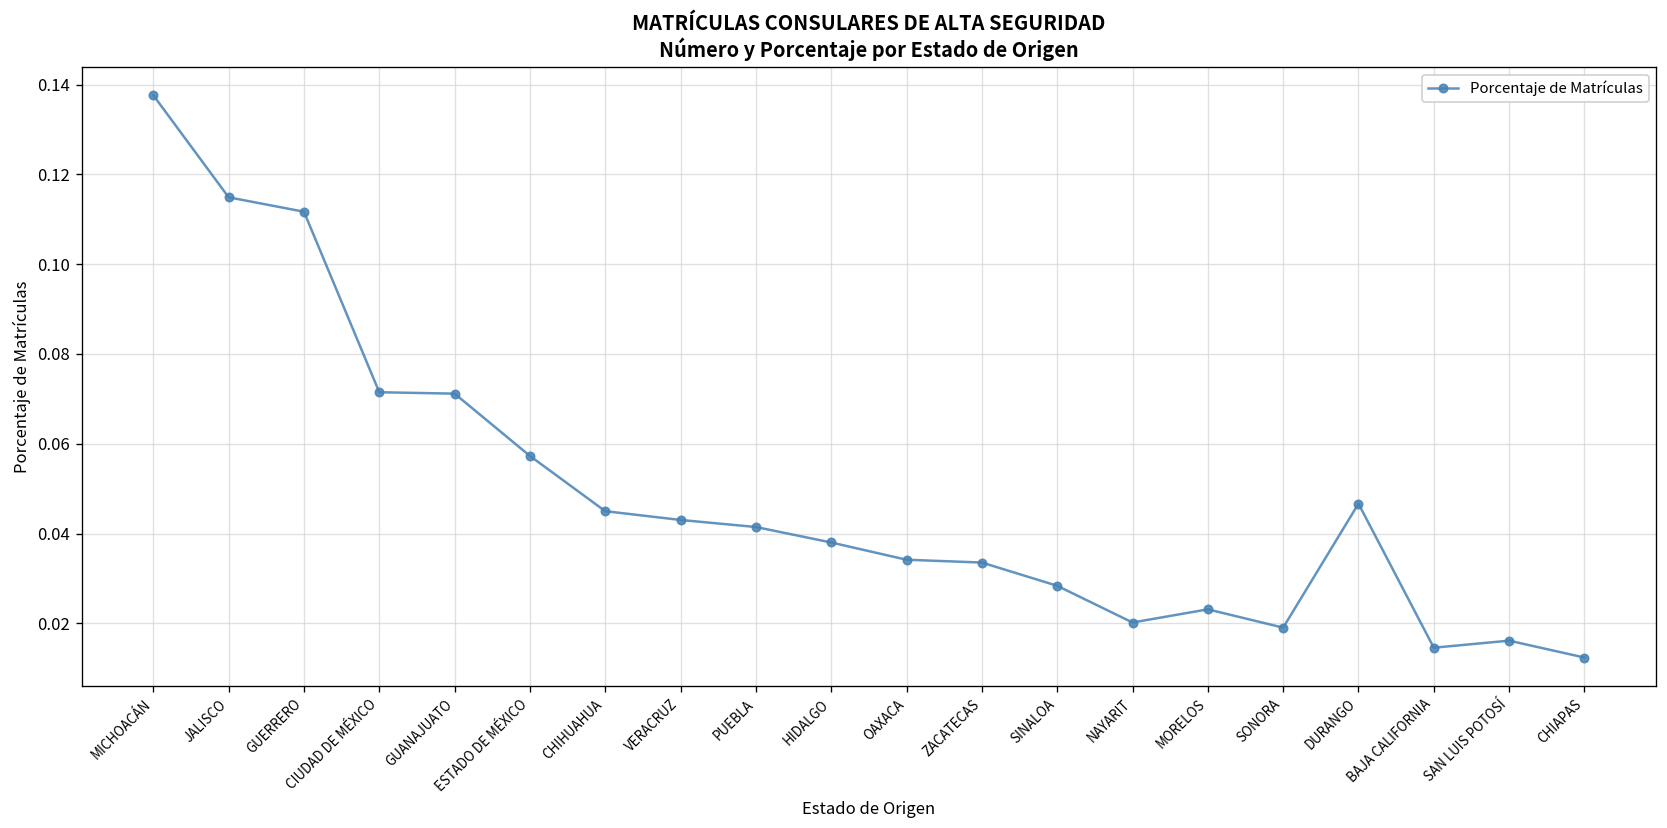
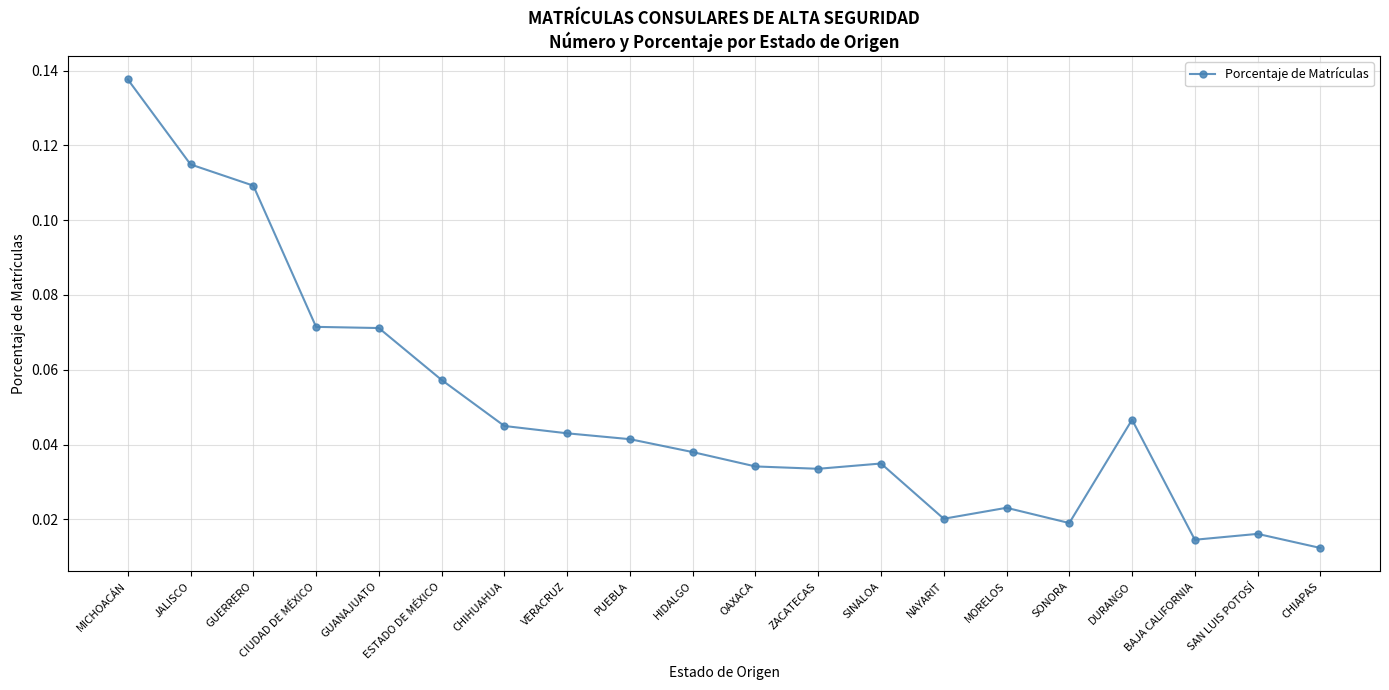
  {
    "MICHOACÁN": 0.138,
    "JALISCO": 0.115,
-   "GUERRERO": 0.112,
+   "GUERRERO": 0.109,
    "CIUDAD DE MÉXICO": 0.071,
    "GUANAJUATO": 0.071,
    "ESTADO DE MÉXICO": 0.057,
    "CHIHUAHUA": 0.045,
    "VERACRUZ": 0.043,
    "PUEBLA": 0.041,
    "HIDALGO": 0.038,
    "OAXACA": 0.034,
    "ZACATECAS": 0.034,
-   "SINALOA": 0.028,
+   "SINALOA": 0.035,
    "NAYARIT": 0.020,
    "MORELOS": 0.023,
    "SONORA": 0.019,
    "DURANGO": 0.047,
    "BAJA CALIFORNIA": 0.015,
    "SAN LUIS POTOSÍ": 0.016,
    "CHIAPAS": 0.012
  }
